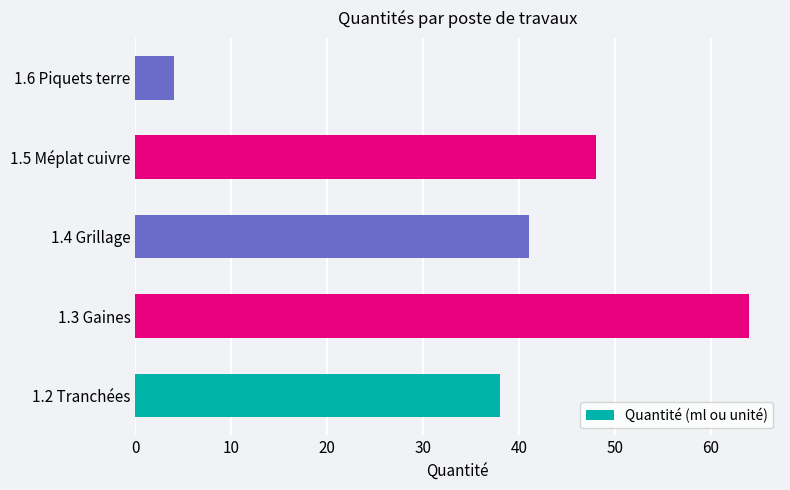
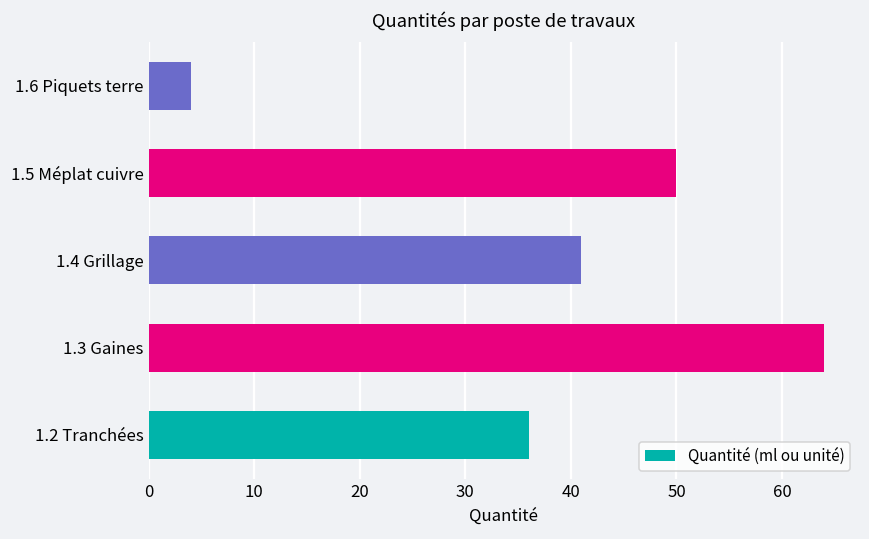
  {
    "1.6 Piquets terre": 4,
-   "1.5 Méplat cuivre": 48,
+   "1.5 Méplat cuivre": 50,
    "1.4 Grillage": 41,
    "1.3 Gaines": 64,
-   "1.2 Tranchées": 38
+   "1.2 Tranchées": 36
  }
